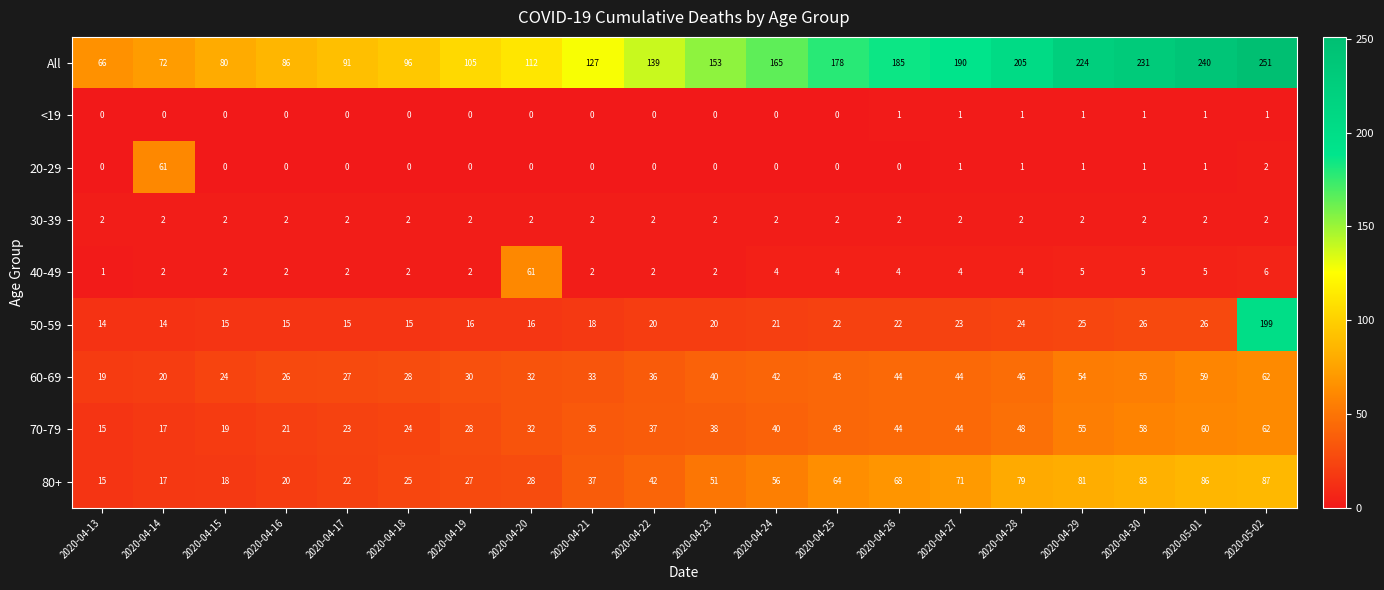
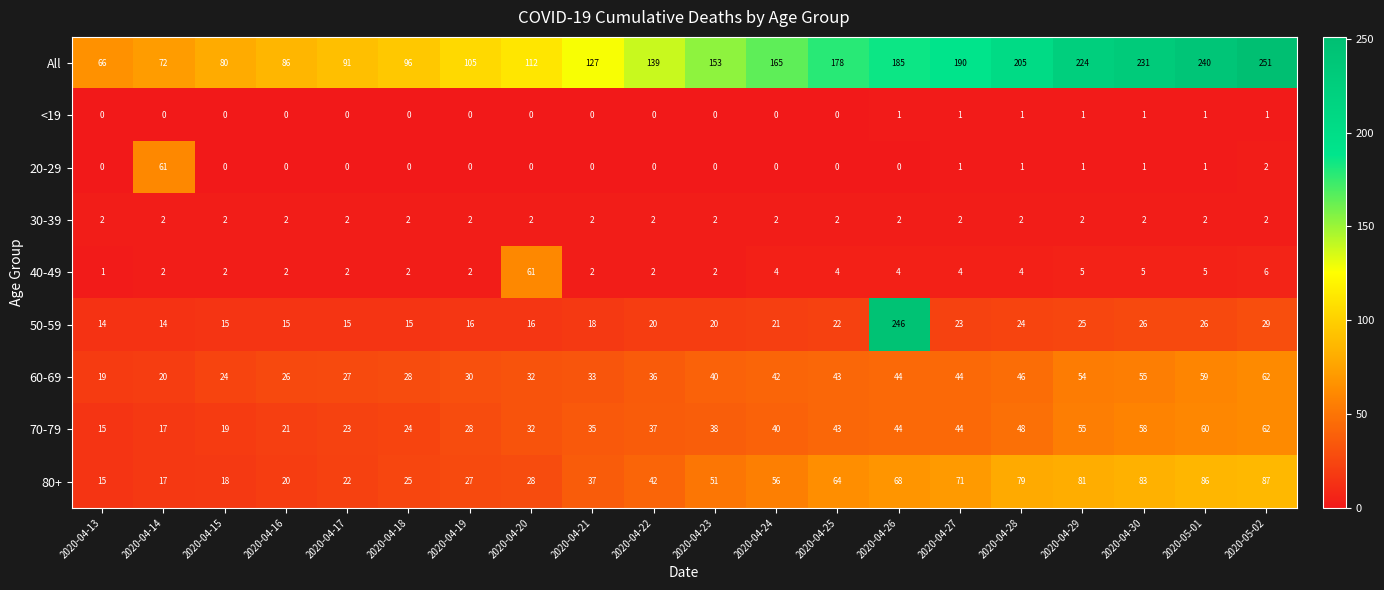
  {
    "All": {
      "2020-04-13": 66,
      "2020-04-14": 72,
      "2020-04-15": 80,
      "2020-04-16": 86,
      "2020-04-17": 91,
      "2020-04-18": 96,
      "2020-04-19": 105,
      "2020-04-20": 112,
      "2020-04-21": 127,
      "2020-04-22": 139,
      "2020-04-23": 153,
      "2020-04-24": 165,
      "2020-04-25": 178,
      "2020-04-26": 185,
      "2020-04-27": 190,
      "2020-04-28": 205,
      "2020-04-29": 224,
      "2020-04-30": 231,
      "2020-05-01": 240,
      "2020-05-02": 251
    },
    "<19": {
      "2020-04-13": 0,
      "2020-04-14": 0,
      "2020-04-15": 0,
      "2020-04-16": 0,
      "2020-04-17": 0,
      "2020-04-18": 0,
      "2020-04-19": 0,
      "2020-04-20": 0,
      "2020-04-21": 0,
      "2020-04-22": 0,
      "2020-04-23": 0,
      "2020-04-24": 0,
      "2020-04-25": 0,
      "2020-04-26": 1,
      "2020-04-27": 1,
      "2020-04-28": 1,
      "2020-04-29": 1,
      "2020-04-30": 1,
      "2020-05-01": 1,
      "2020-05-02": 1
    },
    "20-29": {
      "2020-04-13": 0,
      "2020-04-14": 61,
      "2020-04-15": 0,
      "2020-04-16": 0,
      "2020-04-17": 0,
      "2020-04-18": 0,
      "2020-04-19": 0,
      "2020-04-20": 0,
      "2020-04-21": 0,
      "2020-04-22": 0,
      "2020-04-23": 0,
      "2020-04-24": 0,
      "2020-04-25": 0,
      "2020-04-26": 0,
      "2020-04-27": 1,
      "2020-04-28": 1,
      "2020-04-29": 1,
      "2020-04-30": 1,
      "2020-05-01": 1,
      "2020-05-02": 2
    },
    "30-39": {
      "2020-04-13": 2,
      "2020-04-14": 2,
      "2020-04-15": 2,
      "2020-04-16": 2,
      "2020-04-17": 2,
      "2020-04-18": 2,
      "2020-04-19": 2,
      "2020-04-20": 2,
      "2020-04-21": 2,
      "2020-04-22": 2,
      "2020-04-23": 2,
      "2020-04-24": 2,
      "2020-04-25": 2,
      "2020-04-26": 2,
      "2020-04-27": 2,
      "2020-04-28": 2,
      "2020-04-29": 2,
      "2020-04-30": 2,
      "2020-05-01": 2,
      "2020-05-02": 2
    },
    "40-49": {
      "2020-04-13": 1,
      "2020-04-14": 2,
      "2020-04-15": 2,
      "2020-04-16": 2,
      "2020-04-17": 2,
      "2020-04-18": 2,
      "2020-04-19": 2,
      "2020-04-20": 61,
      "2020-04-21": 2,
      "2020-04-22": 2,
      "2020-04-23": 2,
      "2020-04-24": 4,
      "2020-04-25": 4,
      "2020-04-26": 4,
      "2020-04-27": 4,
      "2020-04-28": 4,
      "2020-04-29": 5,
      "2020-04-30": 5,
      "2020-05-01": 5,
      "2020-05-02": 6
    },
    "50-59": {
      "2020-04-13": 14,
      "2020-04-14": 14,
      "2020-04-15": 15,
      "2020-04-16": 15,
      "2020-04-17": 15,
      "2020-04-18": 15,
      "2020-04-19": 16,
      "2020-04-20": 16,
      "2020-04-21": 18,
      "2020-04-22": 20,
      "2020-04-23": 20,
      "2020-04-24": 21,
      "2020-04-25": 22,
-     "2020-04-26": 22,
+     "2020-04-26": 246,
      "2020-04-27": 23,
      "2020-04-28": 24,
      "2020-04-29": 25,
      "2020-04-30": 26,
      "2020-05-01": 26,
-     "2020-05-02": 199
+     "2020-05-02": 29
    },
    "60-69": {
      "2020-04-13": 19,
      "2020-04-14": 20,
      "2020-04-15": 24,
      "2020-04-16": 26,
      "2020-04-17": 27,
      "2020-04-18": 28,
      "2020-04-19": 30,
      "2020-04-20": 32,
      "2020-04-21": 33,
      "2020-04-22": 36,
      "2020-04-23": 40,
      "2020-04-24": 42,
      "2020-04-25": 43,
      "2020-04-26": 44,
      "2020-04-27": 44,
      "2020-04-28": 46,
      "2020-04-29": 54,
      "2020-04-30": 55,
      "2020-05-01": 59,
      "2020-05-02": 62
    },
    "70-79": {
      "2020-04-13": 15,
      "2020-04-14": 17,
      "2020-04-15": 19,
      "2020-04-16": 21,
      "2020-04-17": 23,
      "2020-04-18": 24,
      "2020-04-19": 28,
      "2020-04-20": 32,
      "2020-04-21": 35,
      "2020-04-22": 37,
      "2020-04-23": 38,
      "2020-04-24": 40,
      "2020-04-25": 43,
      "2020-04-26": 44,
      "2020-04-27": 44,
      "2020-04-28": 48,
      "2020-04-29": 55,
      "2020-04-30": 58,
      "2020-05-01": 60,
      "2020-05-02": 62
    },
    "80+": {
      "2020-04-13": 15,
      "2020-04-14": 17,
      "2020-04-15": 18,
      "2020-04-16": 20,
      "2020-04-17": 22,
      "2020-04-18": 25,
      "2020-04-19": 27,
      "2020-04-20": 28,
      "2020-04-21": 37,
      "2020-04-22": 42,
      "2020-04-23": 51,
      "2020-04-24": 56,
      "2020-04-25": 64,
      "2020-04-26": 68,
      "2020-04-27": 71,
      "2020-04-28": 79,
      "2020-04-29": 81,
      "2020-04-30": 83,
      "2020-05-01": 86,
      "2020-05-02": 87
    }
  }
